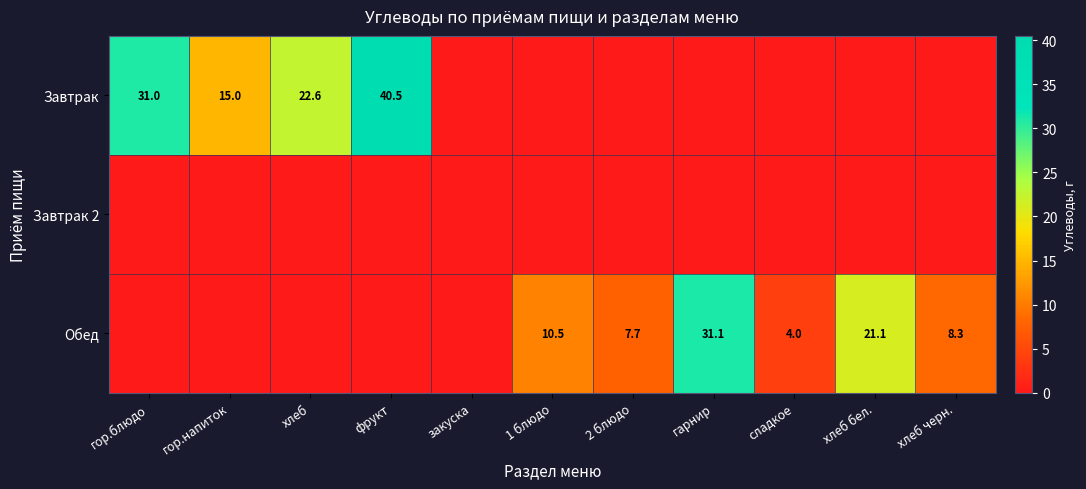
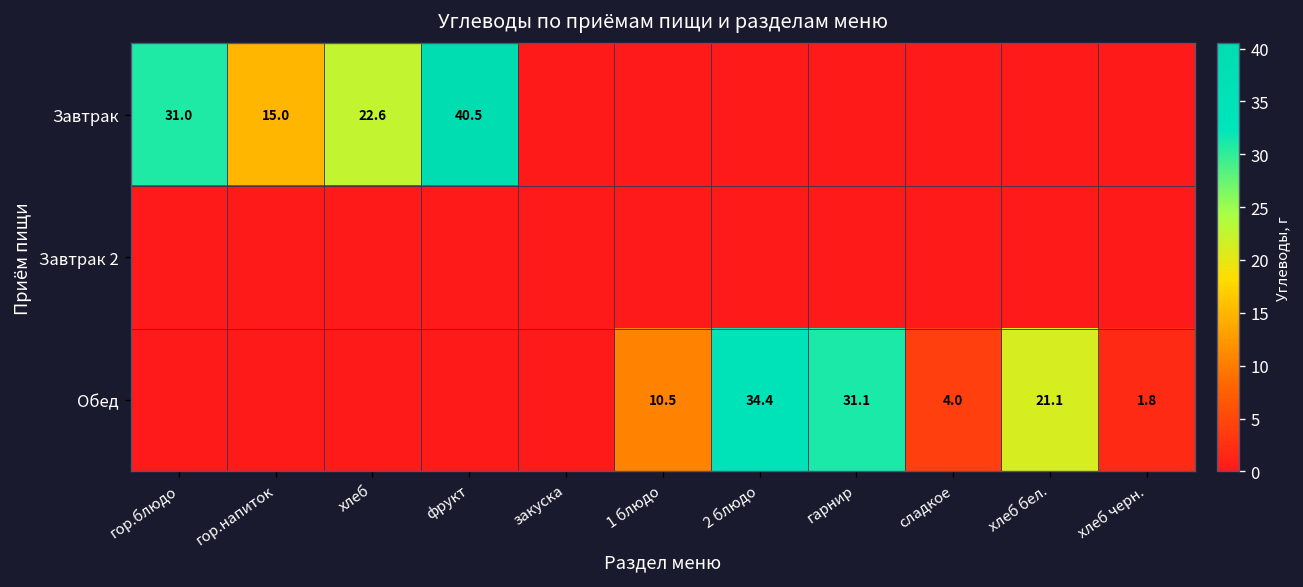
  {
    "Завтрак": {
      "гор.блюдо": 31.0,
      "гор.напиток": 15.0,
      "хлеб": 22.6,
      "фрукт": 40.5
    },
    "Обед": {
      "1 блюдо": 10.5,
-     "2 блюдо": 7.7,
+     "2 блюдо": 34.4,
      "гарнир": 31.1,
      "сладкое": 4.0,
      "хлеб бел.": 21.1,
-     "хлеб черн.": 8.3
+     "хлеб черн.": 1.8
    }
  }
